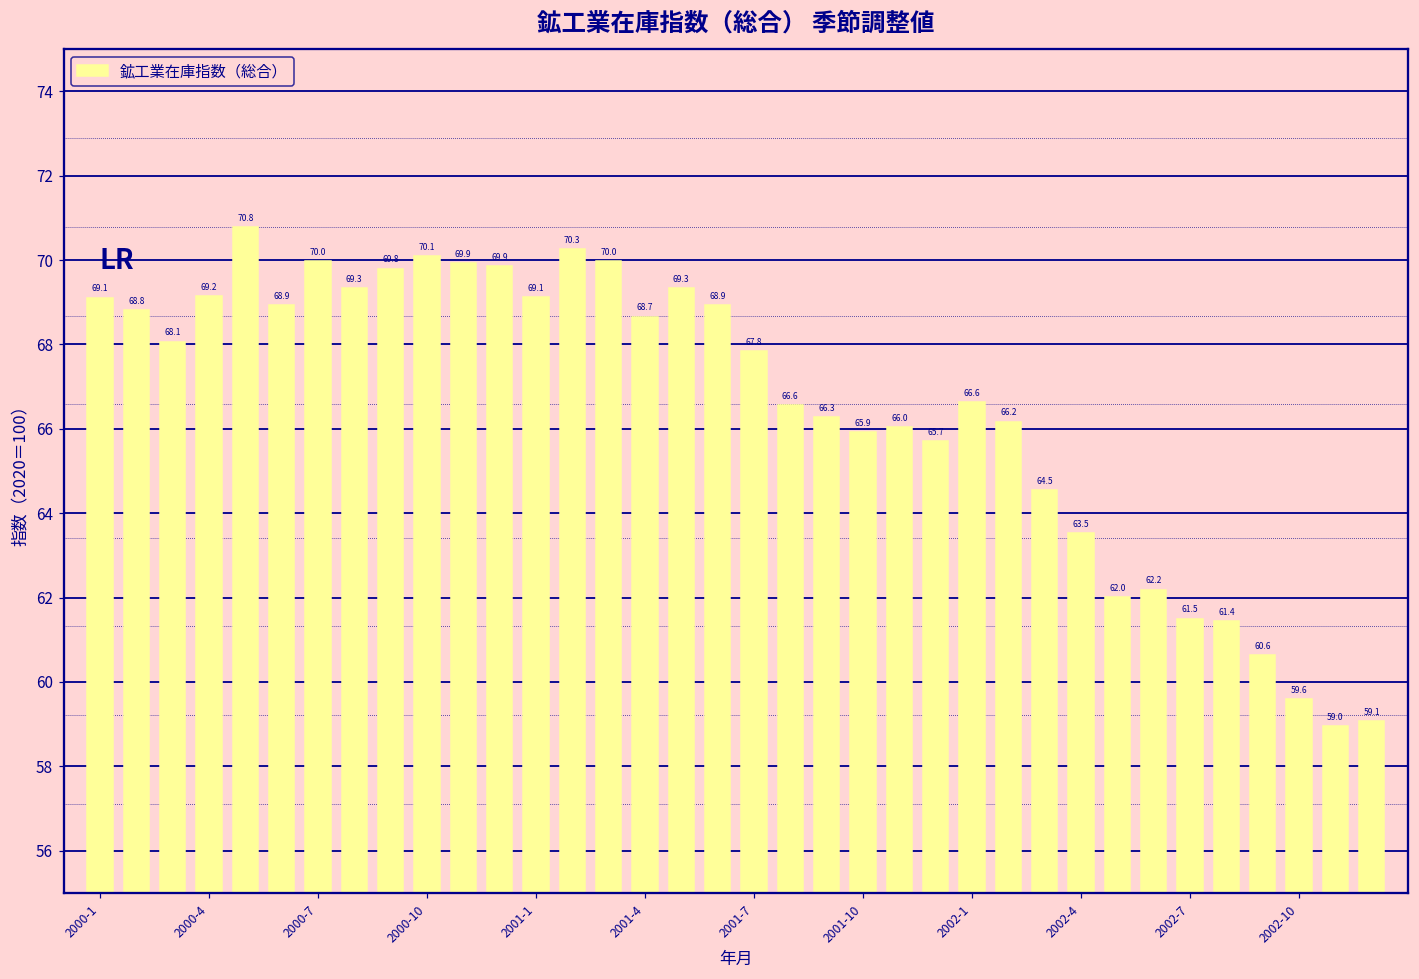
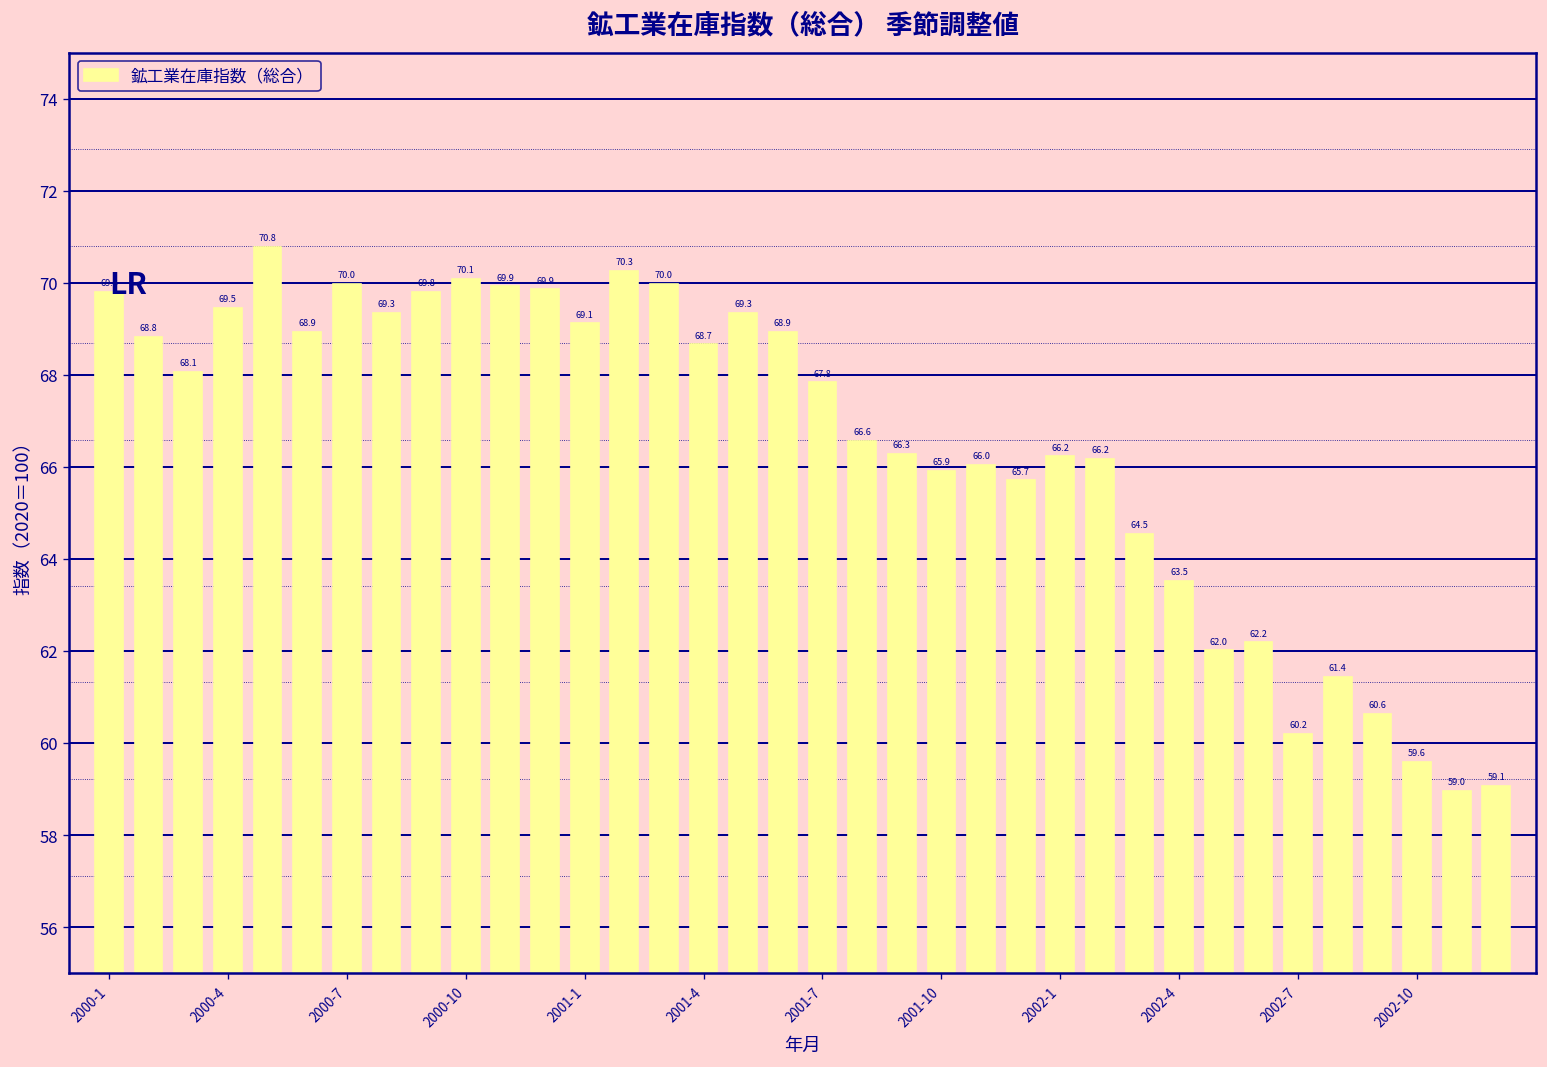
  {
-   "2000-1": 69.1,
-   "2000-4": 69.2,
+   "2000-1": 69.8,
+   "2000-4": 69.5,
    "2000-7": 70.0,
    "2000-10": 70.1,
    "2001-1": 69.1,
    "2001-4": 68.7,
    "2001-7": 67.8,
    "2001-10": 65.9,
-   "2002-1": 66.6,
+   "2002-1": 66.2,
    "2002-4": 63.5,
-   "2002-7": 61.5,
+   "2002-7": 60.2,
    "2002-10": 59.6
  }
